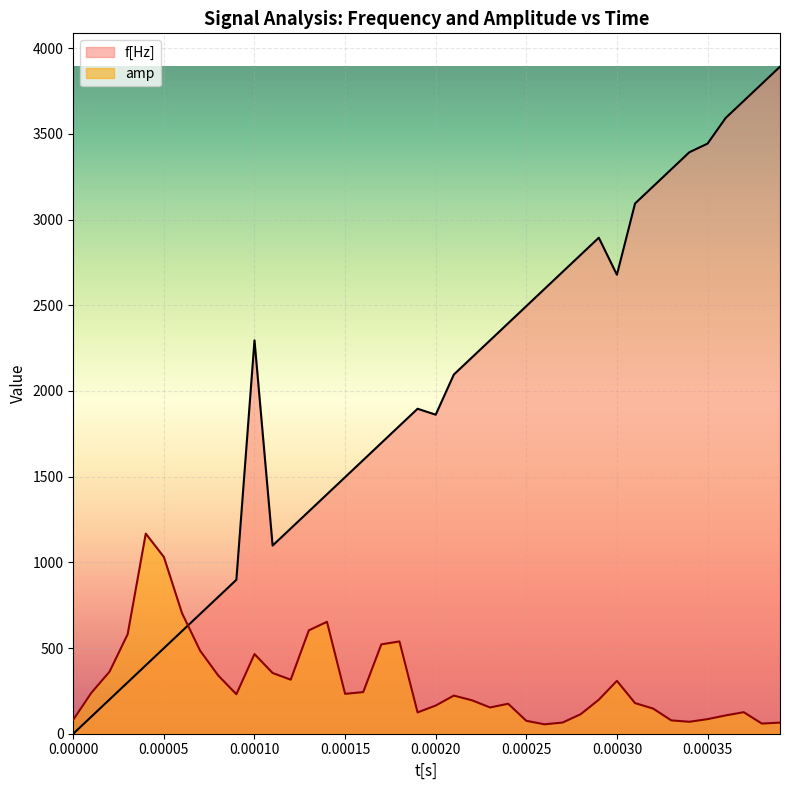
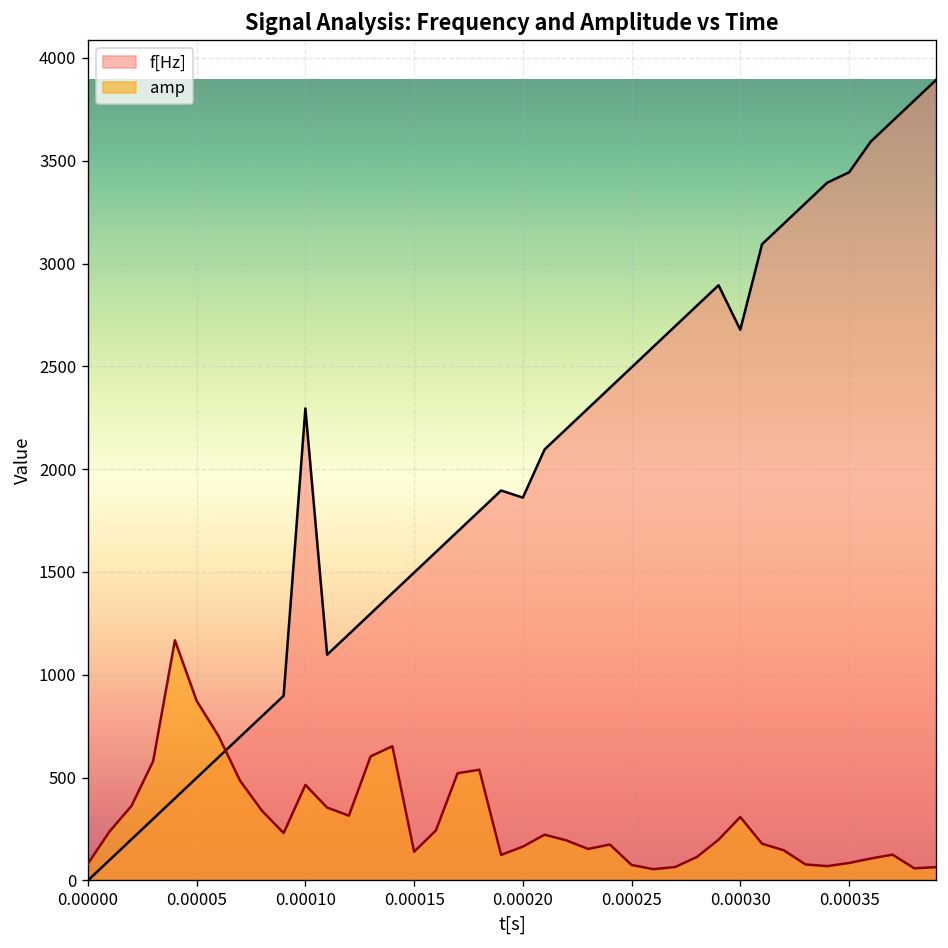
  {
    "f[Hz]": {
      "0.00000": 0,
      "0.00005": 500,
      "0.00010": 2300,
      "0.00015": 1500,
      "0.00020": 1860,
      "0.00025": 2500,
      "0.00030": 2680,
      "0.00035": 3440
    },
    "amp": {
      "0.00000": 80,
-     "0.00005": 1030,
+     "0.00005": 870,
      "0.00010": 460,
-     "0.00015": 230,
+     "0.00015": 140,
      "0.00020": 160,
      "0.00025": 80,
      "0.00030": 310,
      "0.00035": 90
    }
  }
